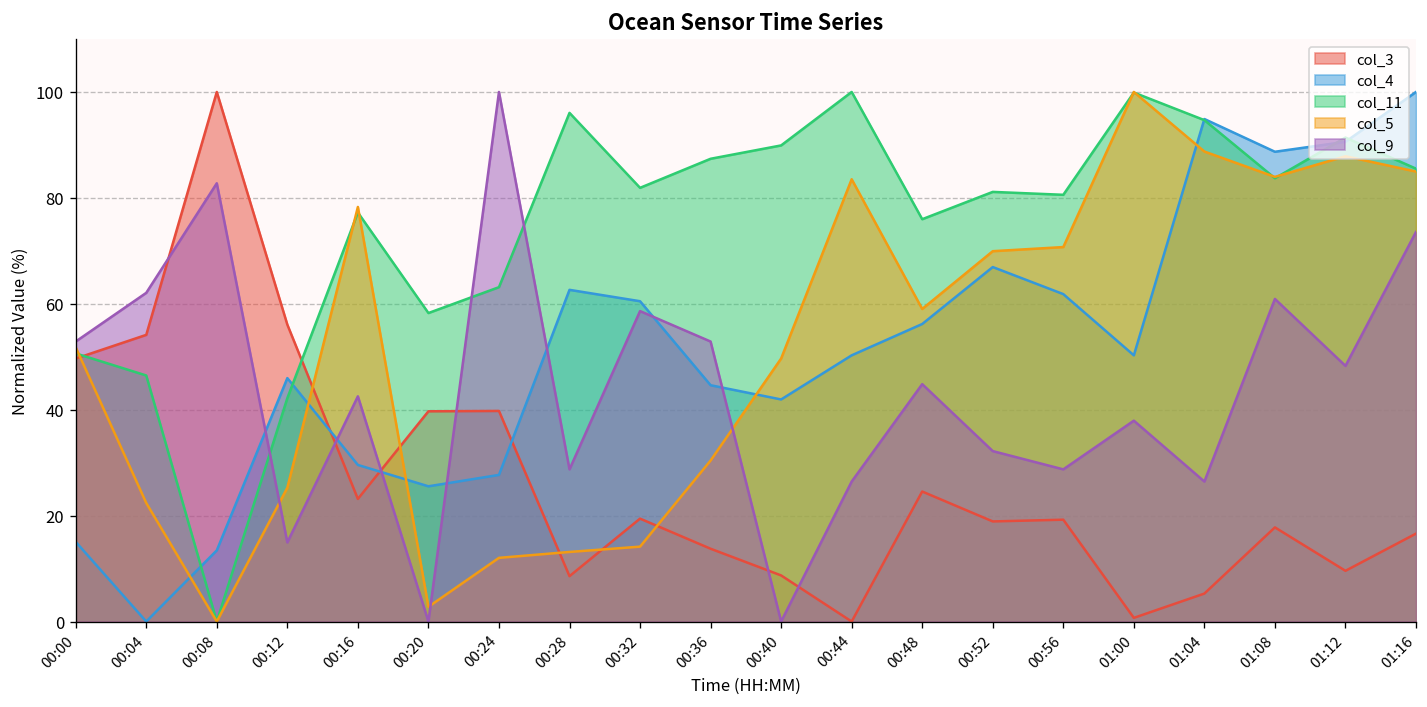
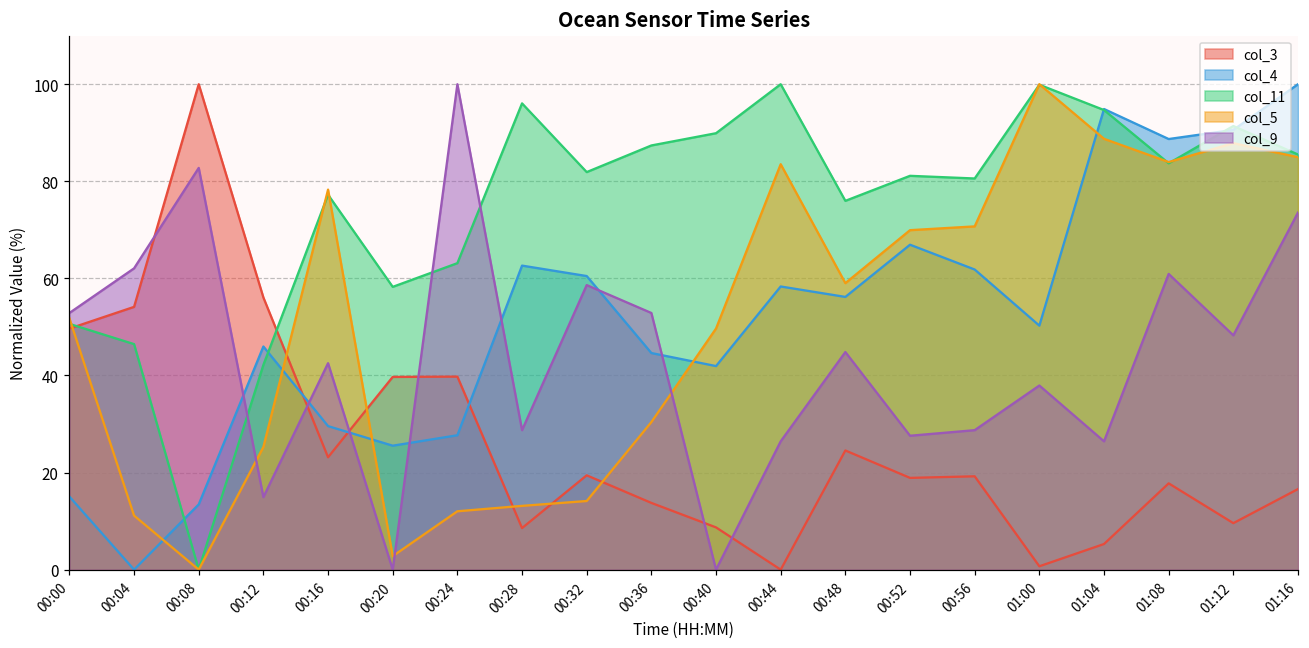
  {
    "col_3": {
      "00:00": 50,
      "00:04": 54,
      "00:08": 100,
      "00:12": 56,
      "00:16": 23,
      "00:20": 40,
      "00:24": 40,
      "00:28": 9,
      "00:32": 19,
      "00:36": 14,
      "00:40": 9,
      "00:44": 0,
      "00:48": 25,
      "00:52": 19,
      "00:56": 19,
      "01:00": 1,
      "01:04": 5,
      "01:08": 18,
      "01:12": 10,
      "01:16": 17
    },
    "col_4": {
      "00:00": 15,
      "00:04": 0,
      "00:08": 13,
      "00:12": 46,
      "00:16": 30,
      "00:20": 26,
      "00:24": 28,
      "00:28": 63,
      "00:32": 60,
      "00:36": 45,
      "00:40": 42,
-     "00:44": 50,
+     "00:44": 58,
      "00:48": 56,
      "00:52": 67,
      "00:56": 62,
      "01:00": 50,
      "01:08": 89,
      "01:16": 100
    },
    "col_11": {
      "00:00": 51,
      "00:04": 46,
      "00:12": 42,
      "00:16": 77,
      "00:20": 58,
      "00:24": 63,
      "00:28": 96,
      "00:32": 82,
      "00:36": 87,
      "00:40": 90,
      "00:44": 100,
      "00:48": 76,
      "00:52": 81,
      "00:56": 81
    },
    "col_5": {
      "00:00": 52,
-     "00:04": 22,
+     "00:04": 11,
      "00:12": 25,
      "00:16": 78,
      "00:20": 3,
      "00:24": 12,
      "00:28": 13,
      "00:32": 14,
      "00:36": 30,
      "00:40": 50,
      "00:44": 84,
      "00:48": 59,
      "00:52": 70,
      "00:56": 71,
      "01:04": 89
    },
    "col_9": {
      "00:00": 53,
      "00:04": 62,
      "00:08": 83,
      "00:12": 15,
      "00:16": 43,
      "00:20": 0,
      "00:24": 100,
      "00:28": 29,
      "00:32": 59,
      "00:36": 53,
      "00:40": 0,
      "00:44": 26,
      "00:48": 45,
-     "00:52": 32,
+     "00:52": 28,
      "00:56": 29,
      "01:00": 38,
      "01:04": 26,
      "01:08": 61,
      "01:12": 48,
      "01:16": 74
    }
  }
